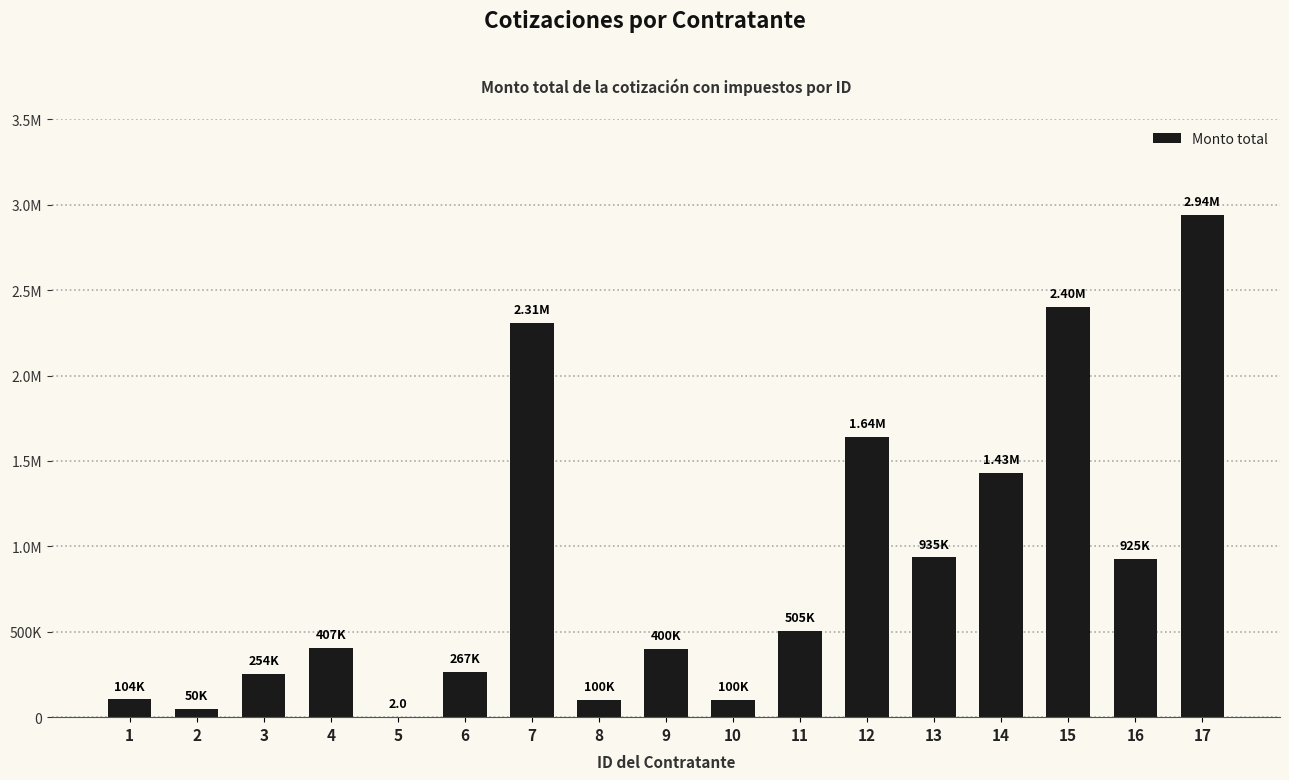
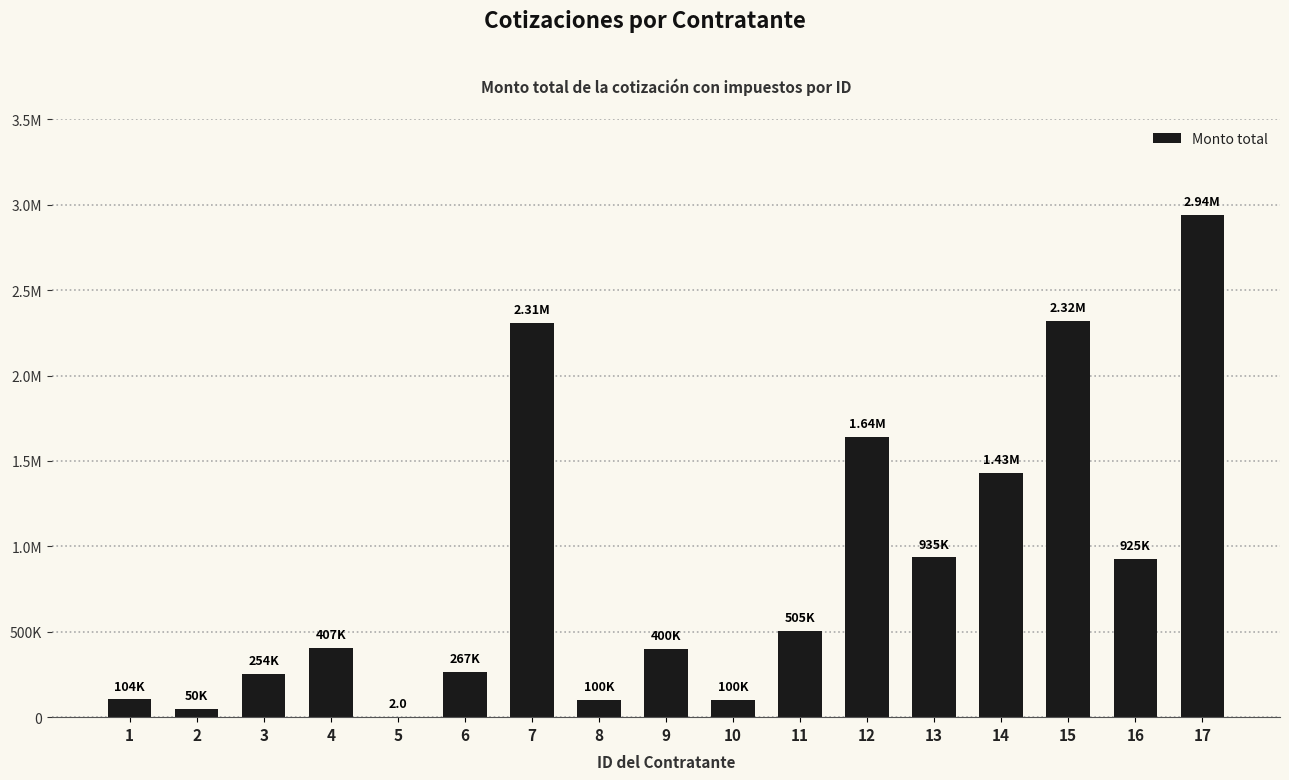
  {
    "1": "104K",
    "2": "50K",
    "3": "254K",
    "4": "407K",
    "5": "2.0",
    "6": "267K",
    "7": "2.31M",
    "8": "100K",
    "9": "400K",
    "10": "100K",
    "11": "505K",
    "12": "1.64M",
    "13": "935K",
    "14": "1.43M",
-   "15": "2.40M",
+   "15": "2.32M",
    "16": "925K",
    "17": "2.94M"
  }
